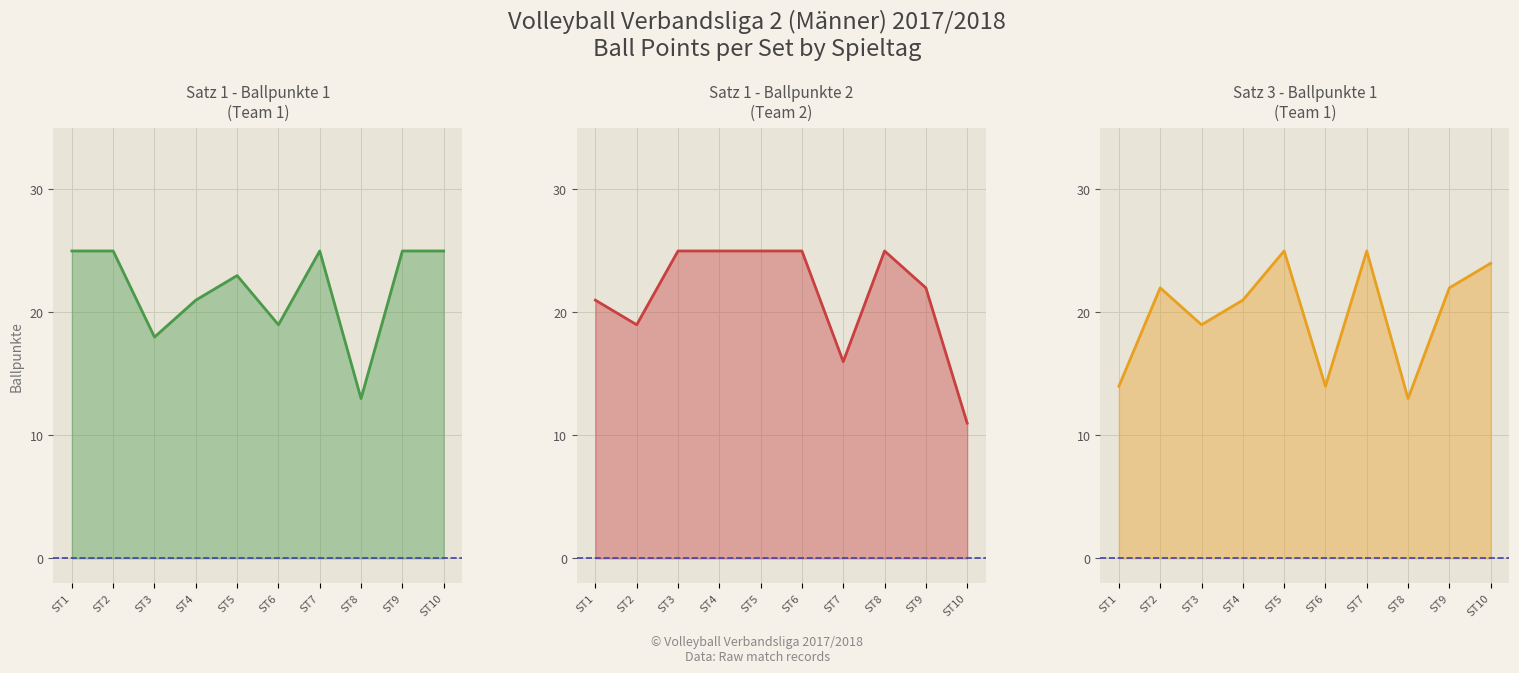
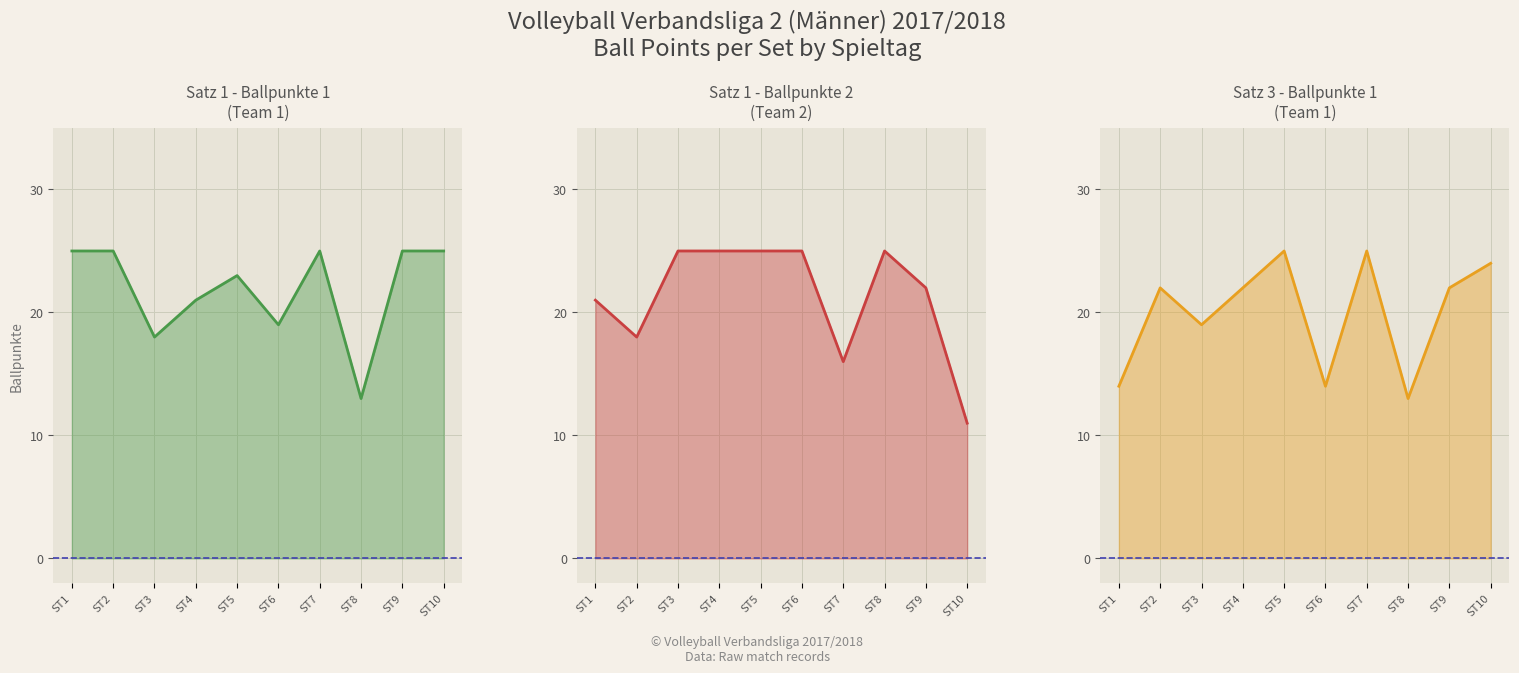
  {
    "Satz 1 - Ballpunkte 1 (Team 1)": {
      "ST1": 25.0,
      "ST2": 25.0,
      "ST3": 18.0,
      "ST4": 21.0,
      "ST5": 23.0,
      "ST6": 19.0,
      "ST7": 25.0,
      "ST8": 13.0,
      "ST9": 25.0,
      "ST10": 25.0
    },
    "Satz 1 - Ballpunkte 2 (Team 2)": {
      "ST1": 21,
-     "ST2": 19,
+     "ST2": 18,
      "ST3": 25,
      "ST4": 25,
      "ST5": 25,
      "ST6": 25,
      "ST7": 16,
      "ST8": 25,
      "ST9": 22,
      "ST10": 11
    },
    "Satz 3 - Ballpunkte 1 (Team 1)": {
      "ST1": 14,
      "ST2": 22,
      "ST3": 19,
-     "ST4": 21,
+     "ST4": 22,
      "ST5": 25,
      "ST6": 14,
      "ST7": 25,
      "ST8": 13,
      "ST9": 22,
      "ST10": 24
    }
  }
